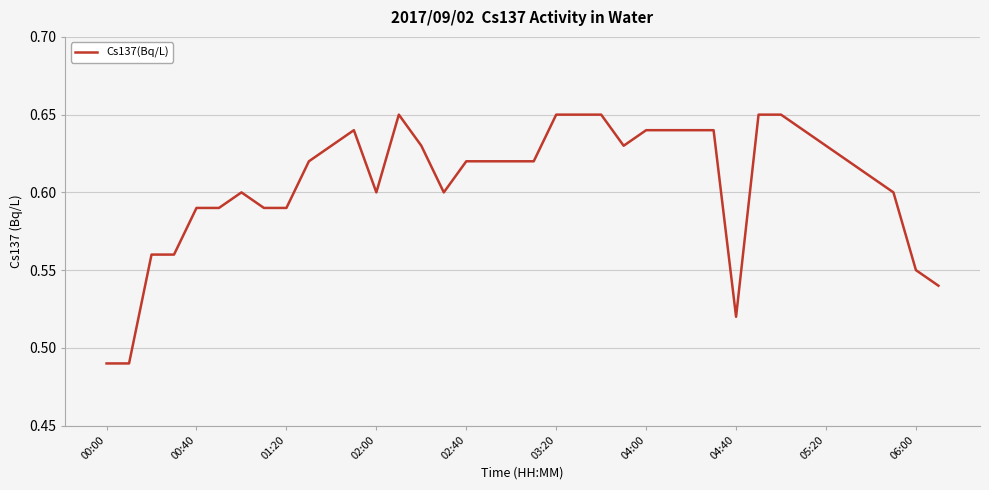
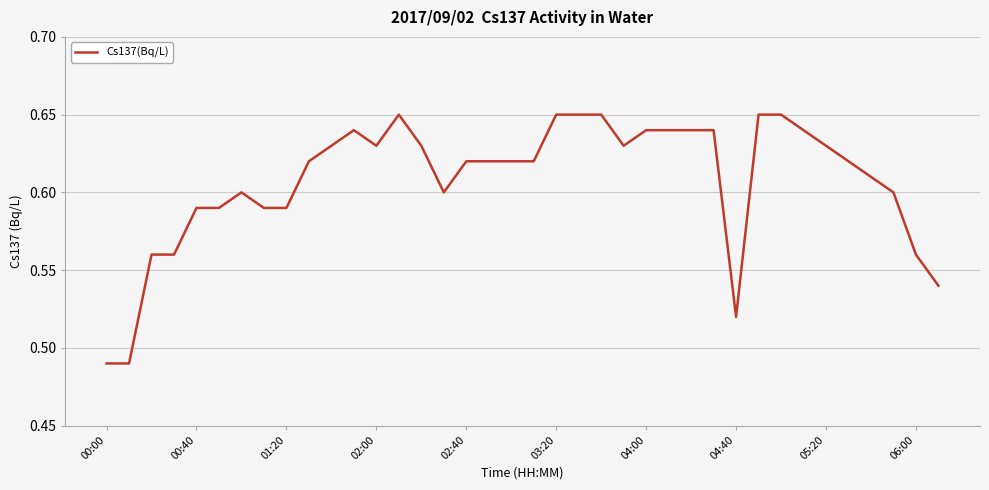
  {
    "00:00": 0.49,
    "00:40": 0.59,
    "01:20": 0.59,
-   "02:00": 0.60,
+   "02:00": 0.63,
    "02:40": 0.62,
    "03:20": 0.65,
    "04:00": 0.64,
    "04:40": 0.52,
    "05:20": 0.63,
-   "06:00": 0.55
+   "06:00": 0.56
  }
